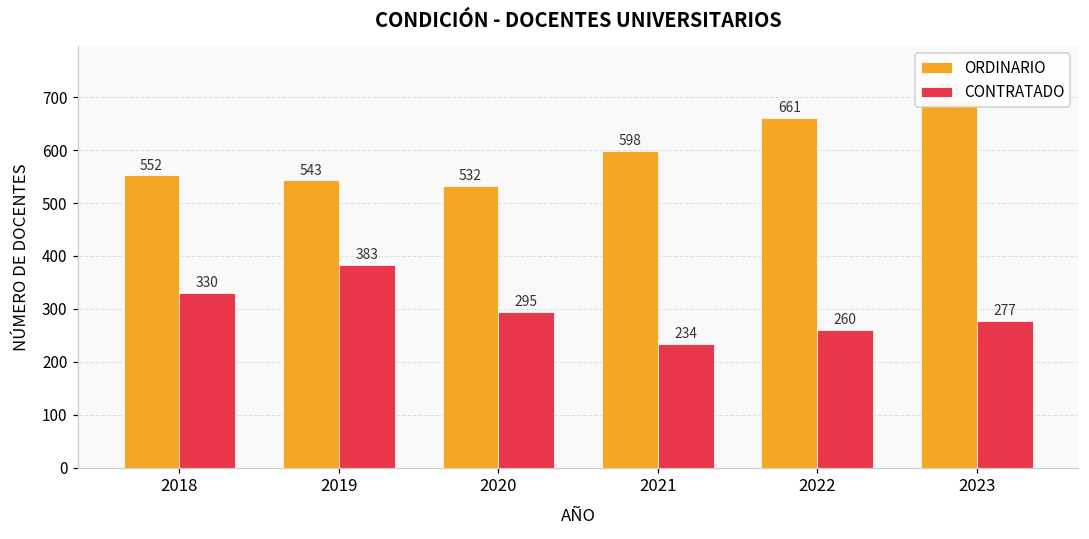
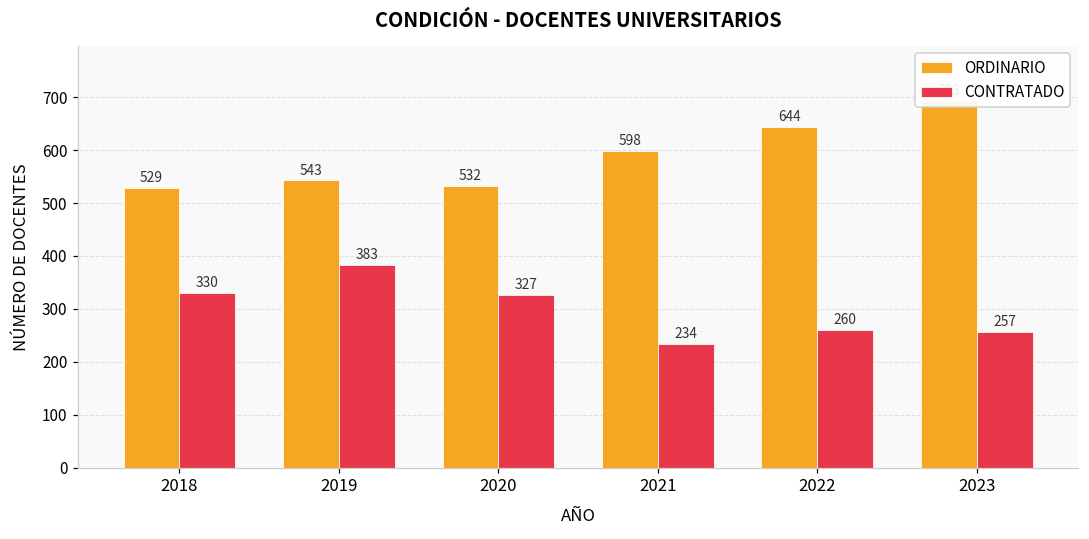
  {
    "ORDINARIO": {
-     "2018": 552,
+     "2018": 529,
      "2019": 543,
      "2020": 532,
      "2021": 598,
-     "2022": 661
+     "2022": 644
    },
    "CONTRATADO": {
      "2018": 330,
      "2019": 383,
-     "2020": 295,
+     "2020": 327,
      "2021": 234,
      "2022": 260,
-     "2023": 277
+     "2023": 257
    }
  }
